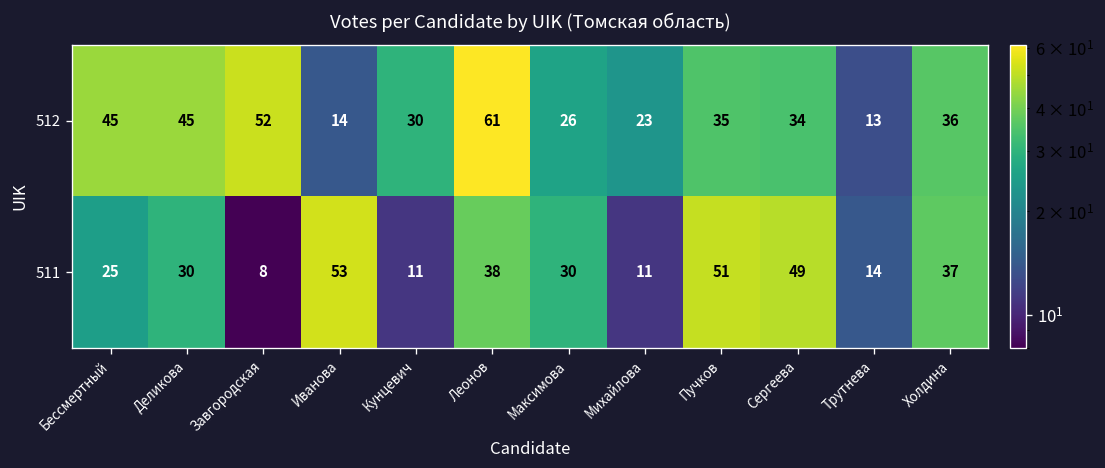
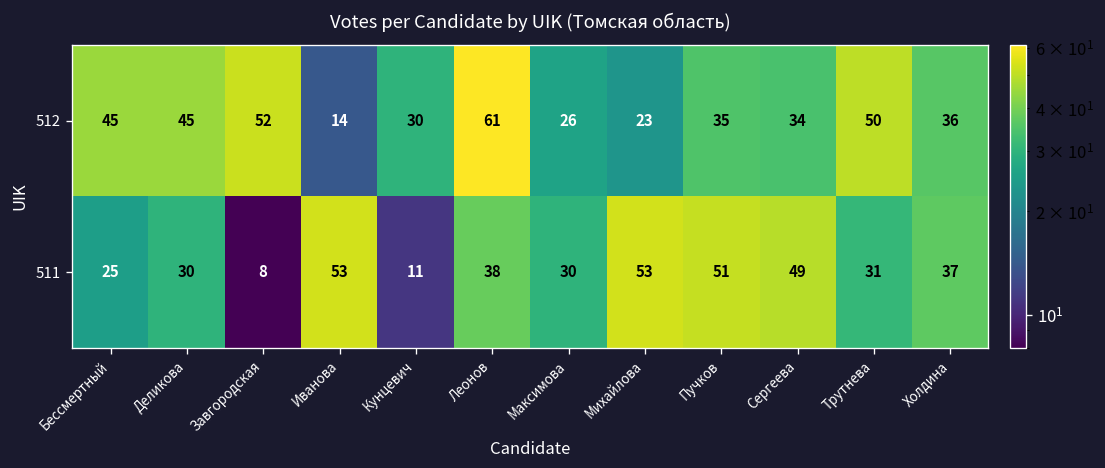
  {
    "512": {
      "Бессмертный": 45,
      "Деликова": 45,
      "Завгородская": 52,
      "Иванова": 14,
      "Кунцевич": 30,
      "Леонов": 61,
      "Максимова": 26,
      "Михайлова": 23,
      "Пучков": 35,
      "Сергеева": 34,
-     "Трутнева": 13,
+     "Трутнева": 50,
      "Холдина": 36
    },
    "511": {
      "Бессмертный": 25,
      "Деликова": 30,
      "Завгородская": 8,
      "Иванова": 53,
      "Кунцевич": 11,
      "Леонов": 38,
      "Максимова": 30,
-     "Михайлова": 11,
+     "Михайлова": 53,
      "Пучков": 51,
      "Сергеева": 49,
-     "Трутнева": 14,
+     "Трутнева": 31,
      "Холдина": 37
    }
  }
